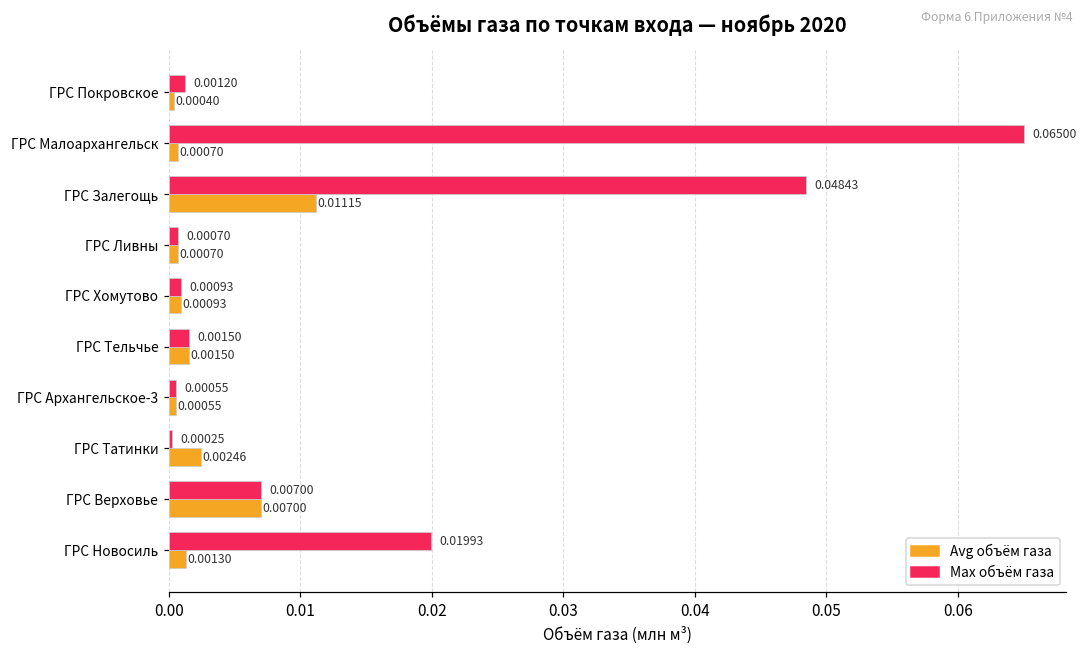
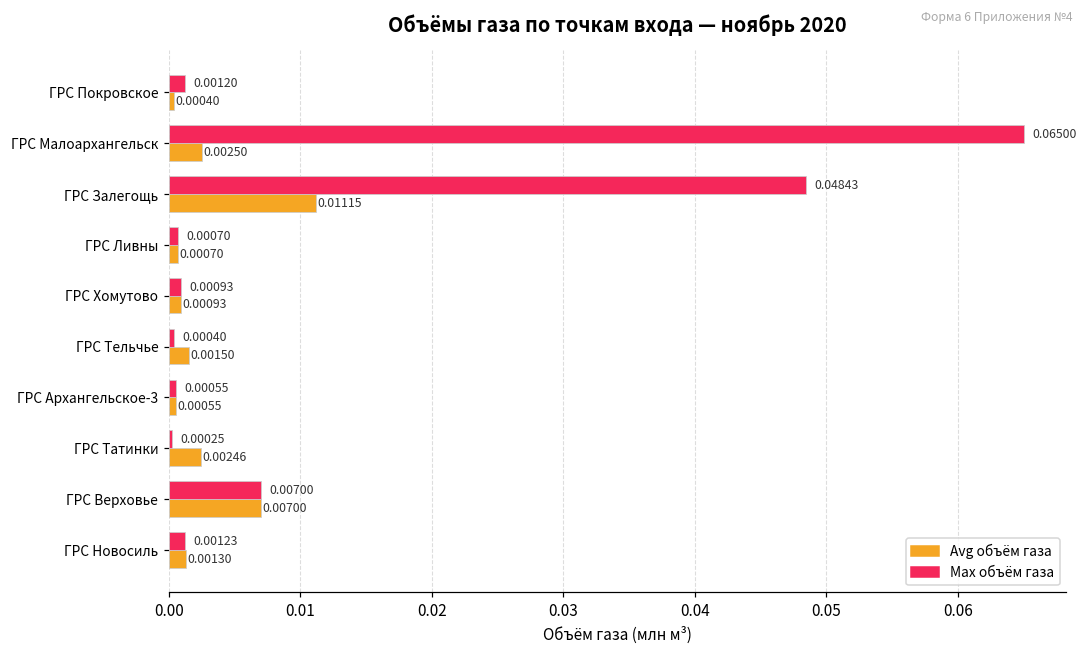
  {
    "Avg объём газа": {
      "ГРС Покровское": 0.00040,
-     "ГРС Малоархангельск": 0.00070,
+     "ГРС Малоархангельск": 0.00250,
      "ГРС Залегощь": 0.01115,
      "ГРС Ливны": 0.00070,
      "ГРС Хомутово": 0.00093,
      "ГРС Тельчье": 0.00150,
      "ГРС Архангельское-3": 0.00055,
      "ГРС Татинки": 0.00246,
      "ГРС Верховье": 0.00700,
      "ГРС Новосиль": 0.00130
    },
    "Max объём газа": {
      "ГРС Покровское": 0.00120,
      "ГРС Малоархангельск": 0.06500,
      "ГРС Залегощь": 0.04843,
      "ГРС Ливны": 0.00070,
      "ГРС Хомутово": 0.00093,
-     "ГРС Тельчье": 0.00150,
+     "ГРС Тельчье": 0.00040,
      "ГРС Архангельское-3": 0.00055,
      "ГРС Татинки": 0.00025,
      "ГРС Верховье": 0.00700,
-     "ГРС Новосиль": 0.01993
+     "ГРС Новосиль": 0.00123
    }
  }
